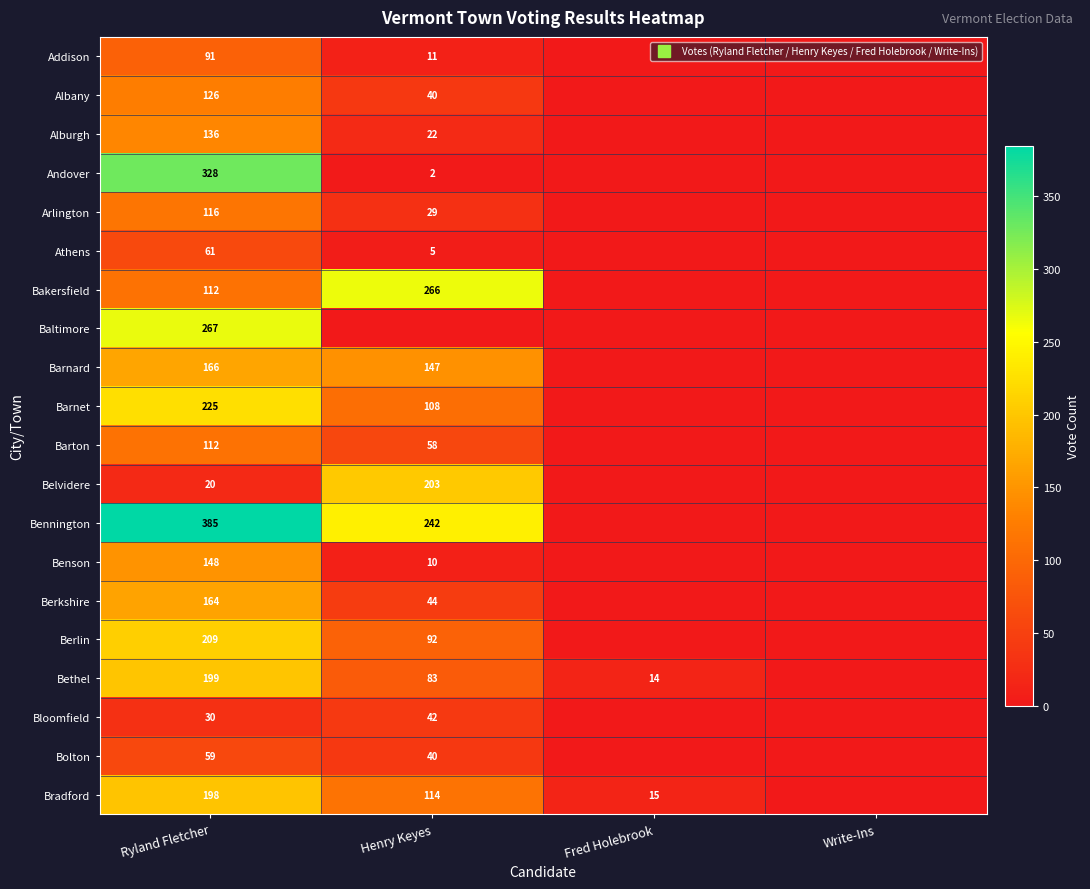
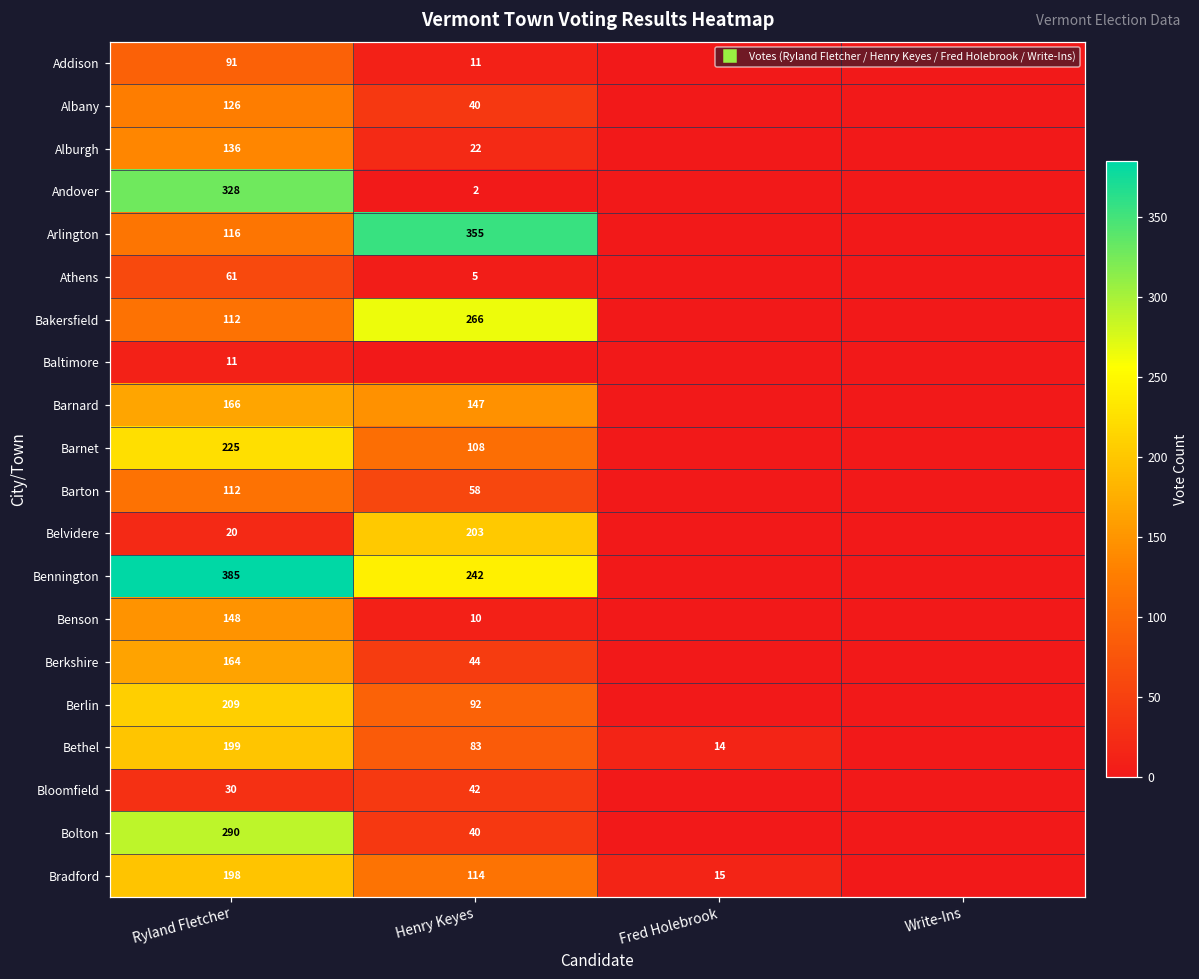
  {
    "Addison": {
      "Ryland Fletcher": 91,
      "Henry Keyes": 11
    },
    "Albany": {
      "Ryland Fletcher": 126,
      "Henry Keyes": 40
    },
    "Alburgh": {
      "Ryland Fletcher": 136,
      "Henry Keyes": 22
    },
    "Andover": {
      "Ryland Fletcher": 328,
      "Henry Keyes": 2
    },
    "Arlington": {
      "Ryland Fletcher": 116,
-     "Henry Keyes": 29
+     "Henry Keyes": 355
    },
    "Athens": {
      "Ryland Fletcher": 61,
      "Henry Keyes": 5
    },
    "Bakersfield": {
      "Ryland Fletcher": 112,
      "Henry Keyes": 266
    },
    "Baltimore": {
-     "Ryland Fletcher": 267
+     "Ryland Fletcher": 11
    },
    "Barnard": {
      "Ryland Fletcher": 166,
      "Henry Keyes": 147
    },
    "Barnet": {
      "Ryland Fletcher": 225,
      "Henry Keyes": 108
    },
    "Barton": {
      "Ryland Fletcher": 112,
      "Henry Keyes": 58
    },
    "Belvidere": {
      "Ryland Fletcher": 20,
      "Henry Keyes": 203
    },
    "Bennington": {
      "Ryland Fletcher": 385,
      "Henry Keyes": 242
    },
    "Benson": {
      "Ryland Fletcher": 148,
      "Henry Keyes": 10
    },
    "Berkshire": {
      "Ryland Fletcher": 164,
      "Henry Keyes": 44
    },
    "Berlin": {
      "Ryland Fletcher": 209,
      "Henry Keyes": 92
    },
    "Bethel": {
      "Ryland Fletcher": 199,
      "Henry Keyes": 83,
      "Fred Holebrook": 14
    },
    "Bloomfield": {
      "Ryland Fletcher": 30,
      "Henry Keyes": 42
    },
    "Bolton": {
-     "Ryland Fletcher": 59,
+     "Ryland Fletcher": 290,
      "Henry Keyes": 40
    },
    "Bradford": {
      "Ryland Fletcher": 198,
      "Henry Keyes": 114,
      "Fred Holebrook": 15
    }
  }
